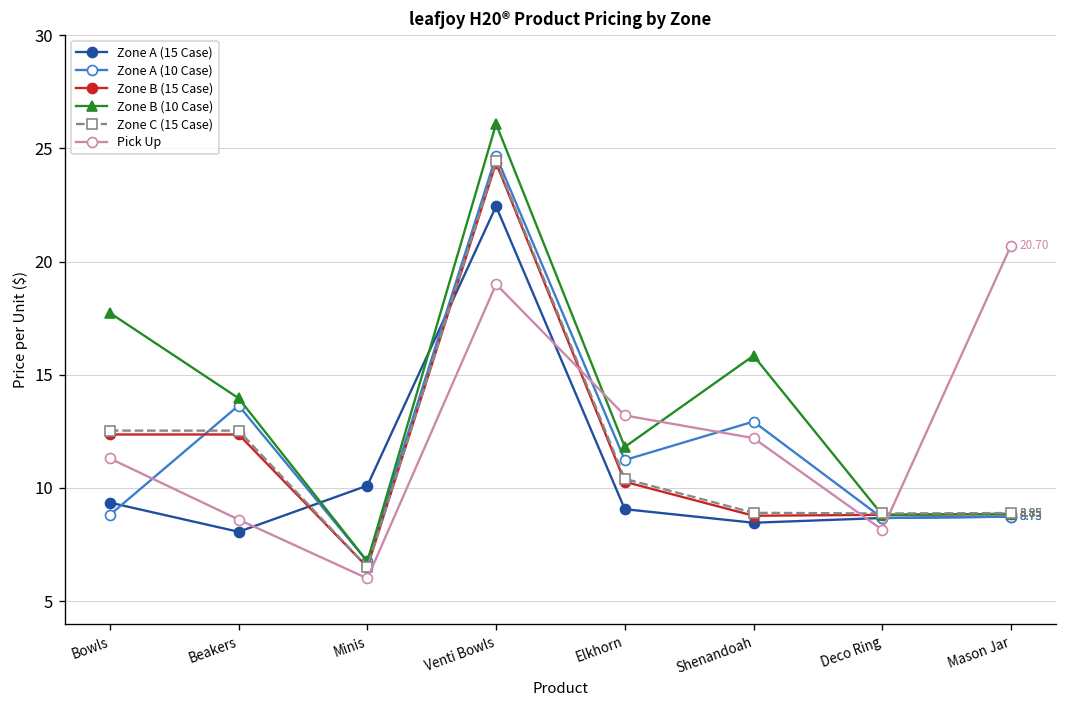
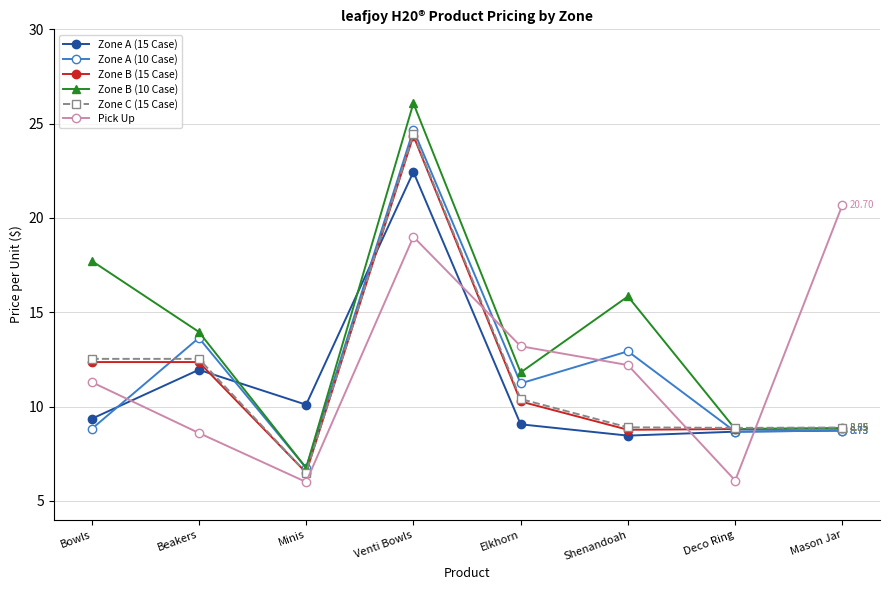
  {
    "Zone A (15 Case)": {
      "Bowls": 9.4,
-     "Beakers": 8.1,
+     "Beakers": 12.0,
      "Minis": 10.1,
      "Venti Bowls": 22.4,
      "Elkhorn": 9.1,
      "Shenandoah": 8.5
    },
    "Zone A (10 Case)": {
      "Bowls": 8.8,
      "Beakers": 13.6,
      "Venti Bowls": 24.7,
      "Elkhorn": 11.2,
      "Shenandoah": 12.9
    },
    "Zone B (15 Case)": {
      "Bowls": 12.4,
      "Beakers": 12.4
    },
    "Zone B (10 Case)": {
      "Bowls": 17.7,
      "Beakers": 14.0,
      "Venti Bowls": 26.1,
      "Elkhorn": 11.8,
      "Shenandoah": 15.8
    },
    "Zone C (15 Case)": {
      "Bowls": 12.5,
      "Beakers": 12.5
    },
    "Pick Up": {
      "Bowls": 11.3,
      "Beakers": 8.6,
      "Minis": 6.0,
      "Venti Bowls": 19.0,
      "Elkhorn": 13.2,
      "Shenandoah": 12.2,
-     "Deco Ring": 8.2
+     "Deco Ring": 6.1
    }
  }
